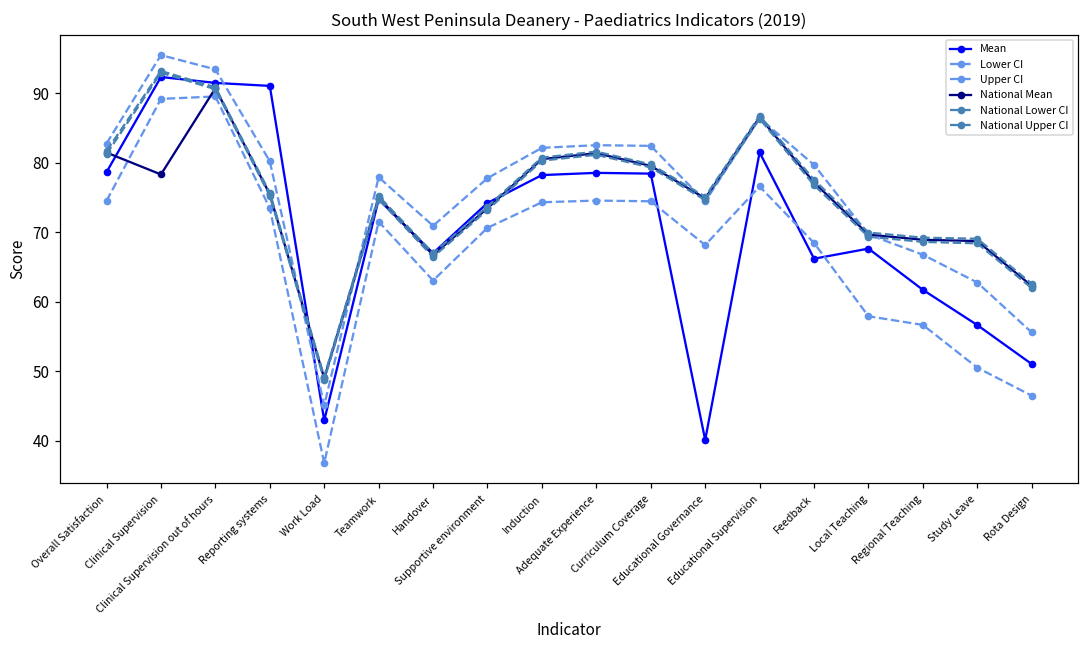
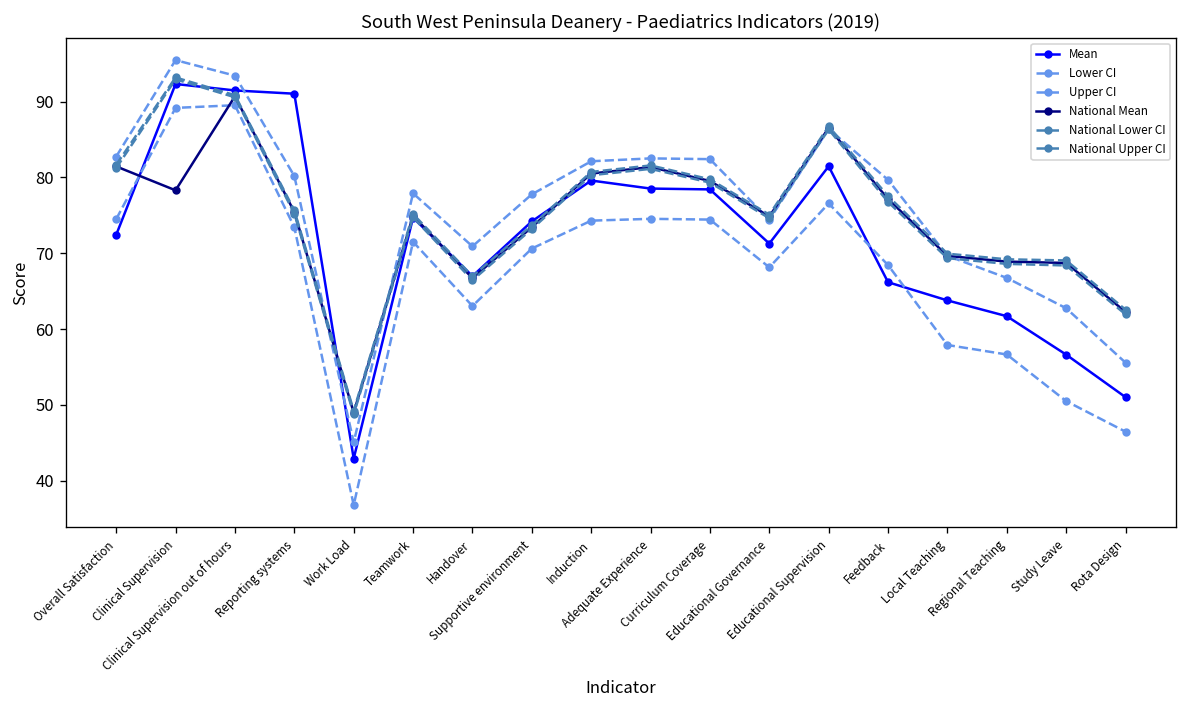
  {
    "Mean": {
-     "Overall Satisfaction": 79,
+     "Overall Satisfaction": 72,
      "Clinical Supervision": 92,
      "Clinical Supervision out of hours": 91,
      "Reporting systems": 91,
      "Work Load": 43,
      "Supportive environment": 74,
-     "Induction": 78,
+     "Induction": 80,
      "Adequate Experience": 79,
      "Curriculum Coverage": 78,
-     "Educational Governance": 40,
+     "Educational Governance": 71,
      "Educational Supervision": 81,
      "Feedback": 66,
-     "Local Teaching": 68,
+     "Local Teaching": 64,
      "Regional Teaching": 62,
      "Study Leave": 57,
      "Rota Design": 51
    },
    "National Mean": {
      "Clinical Supervision": 78
    }
  }
